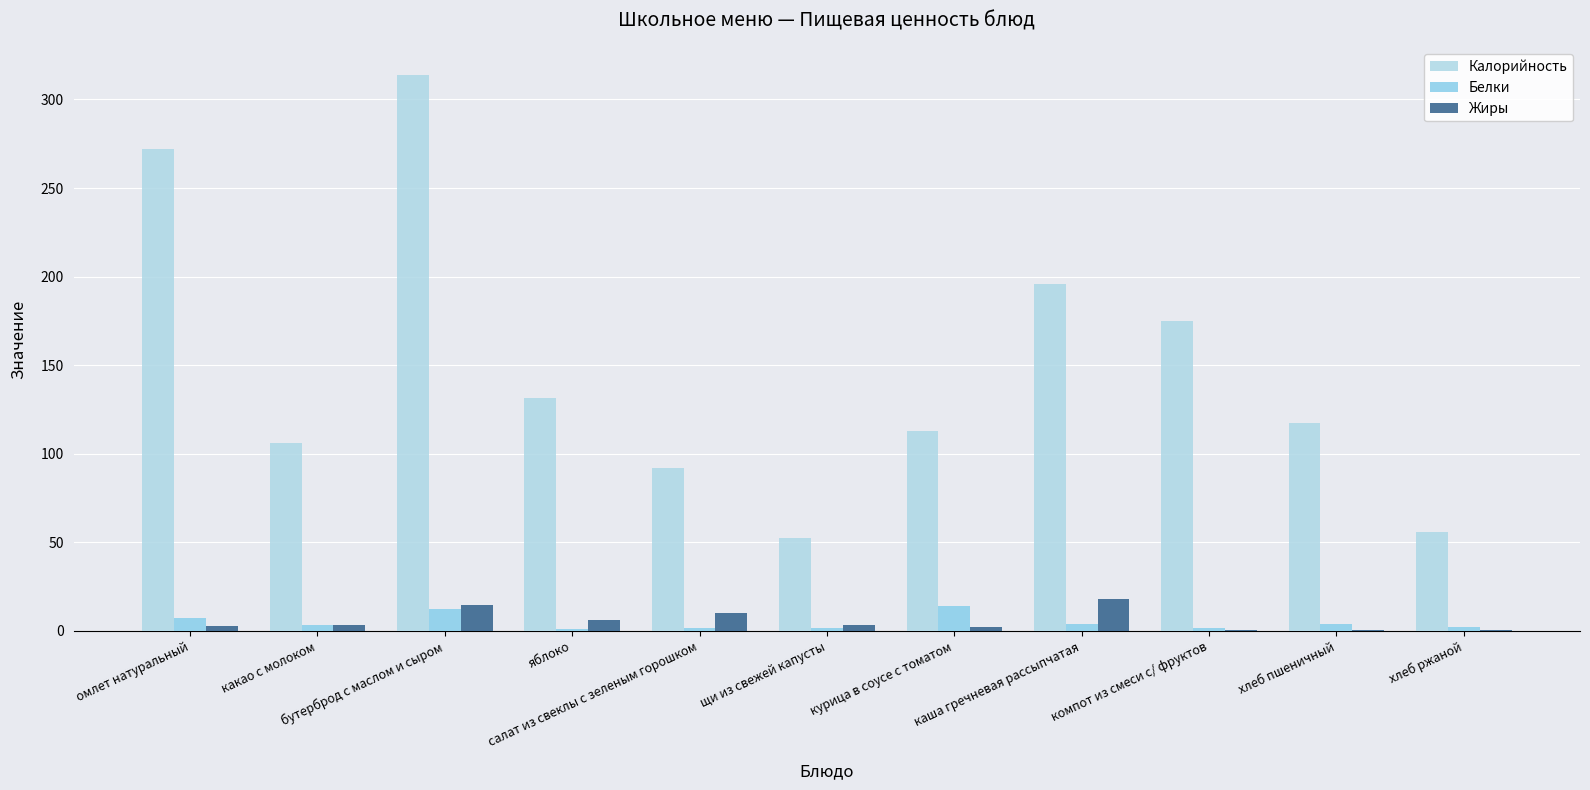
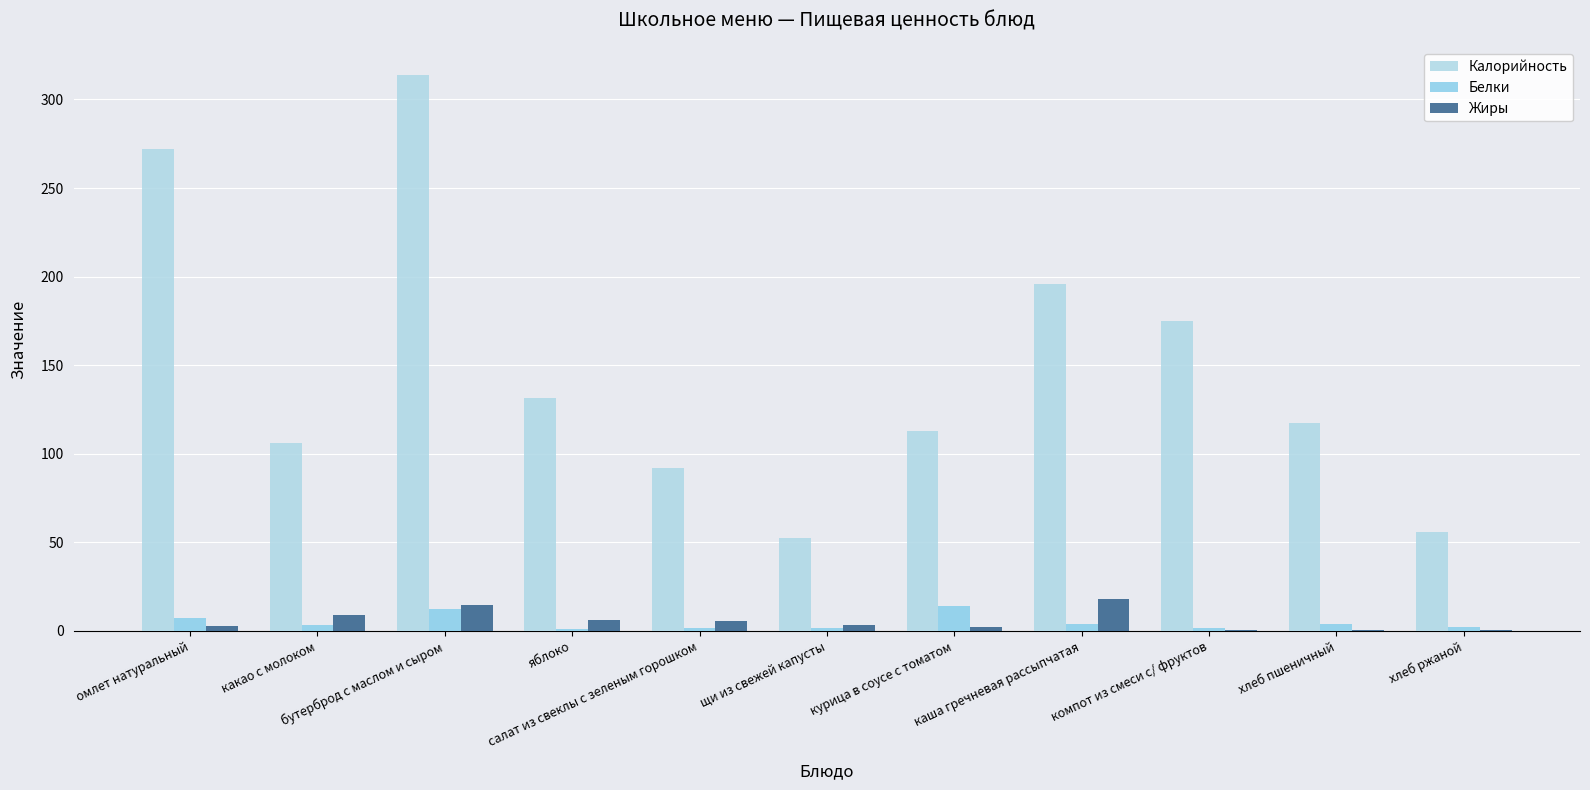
  {
    "Жиры": {
      "омлет натуральный": 3,
-     "какао с молоком": 4,
+     "какао с молоком": 9,
      "бутерброд с маслом и сыром": 15,
      "яблоко": 6,
-     "салат из свеклы с зеленым горошком": 10,
+     "салат из свеклы с зеленым горошком": 6,
      "щи из свежей капусты": 3,
      "курица в соусе с томатом": 2,
      "каша гречневая рассыпчатая": 18
    }
  }
